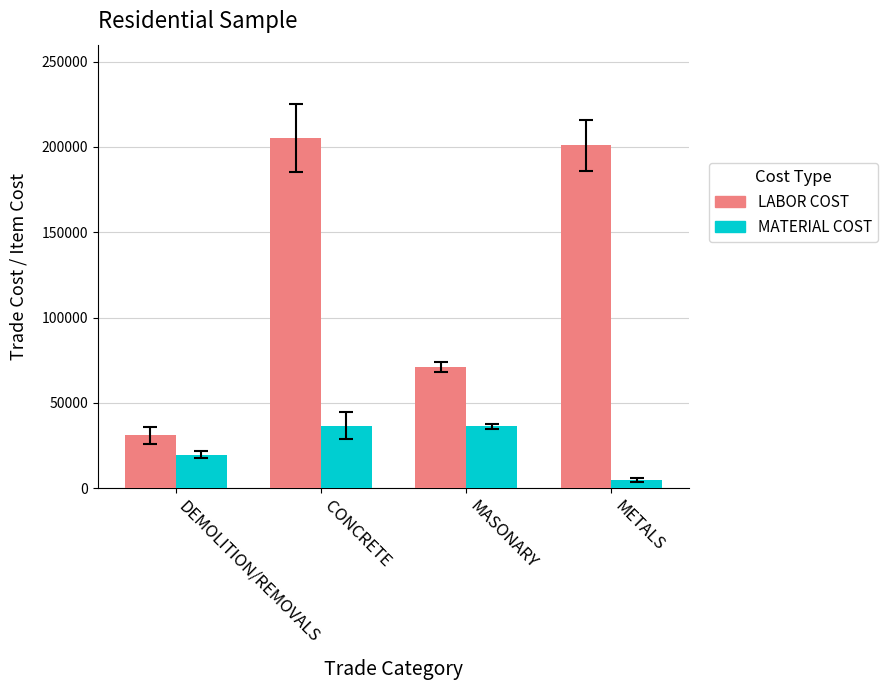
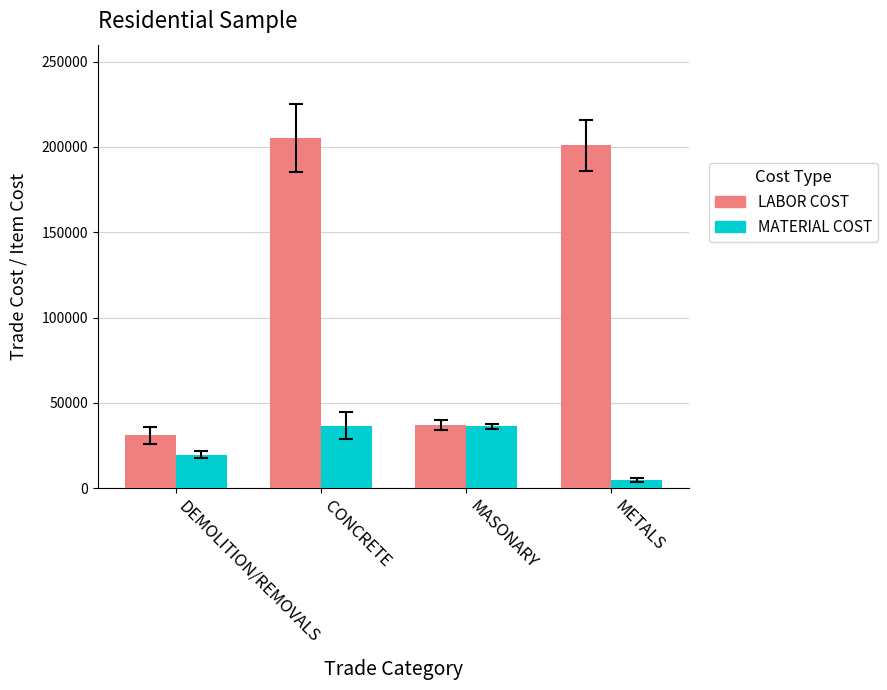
  {
    "LABOR COST": {
      "DEMOLITION/REMOVALS": 31000,
      "CONCRETE": 205000,
-     "MASONARY": 71000,
+     "MASONARY": 37000,
      "METALS": 201000
    },
    "MATERIAL COST": {
      "DEMOLITION/REMOVALS": 19000,
      "CONCRETE": 37000,
      "MASONARY": 36000,
      "METALS": 5000
    }
  }
